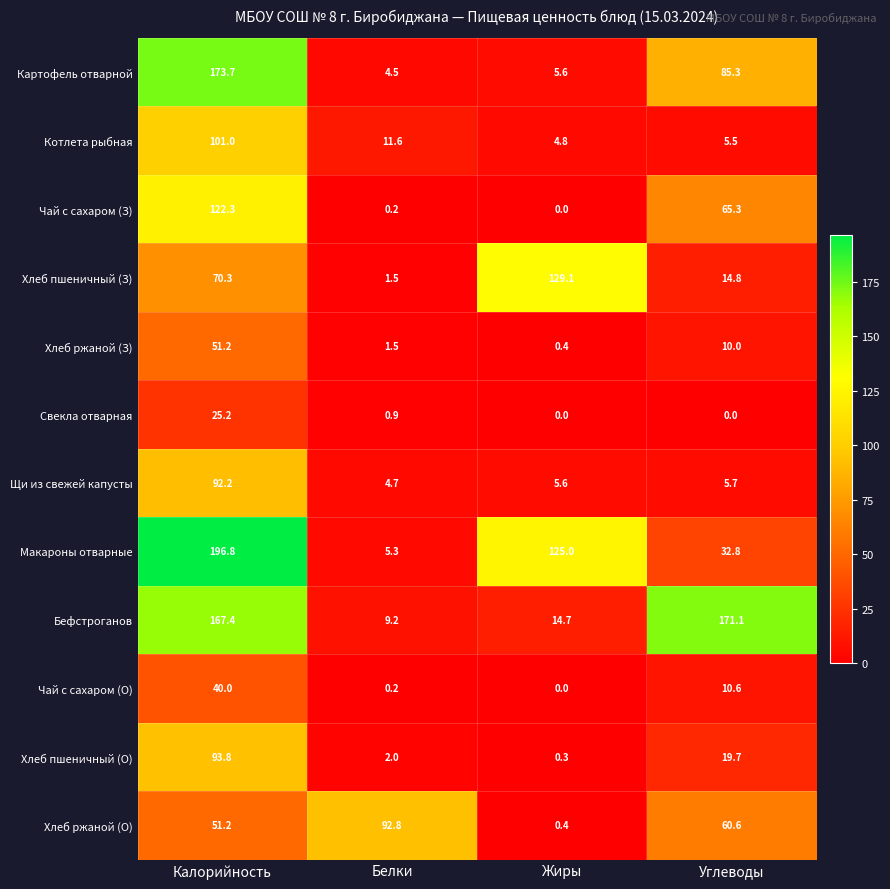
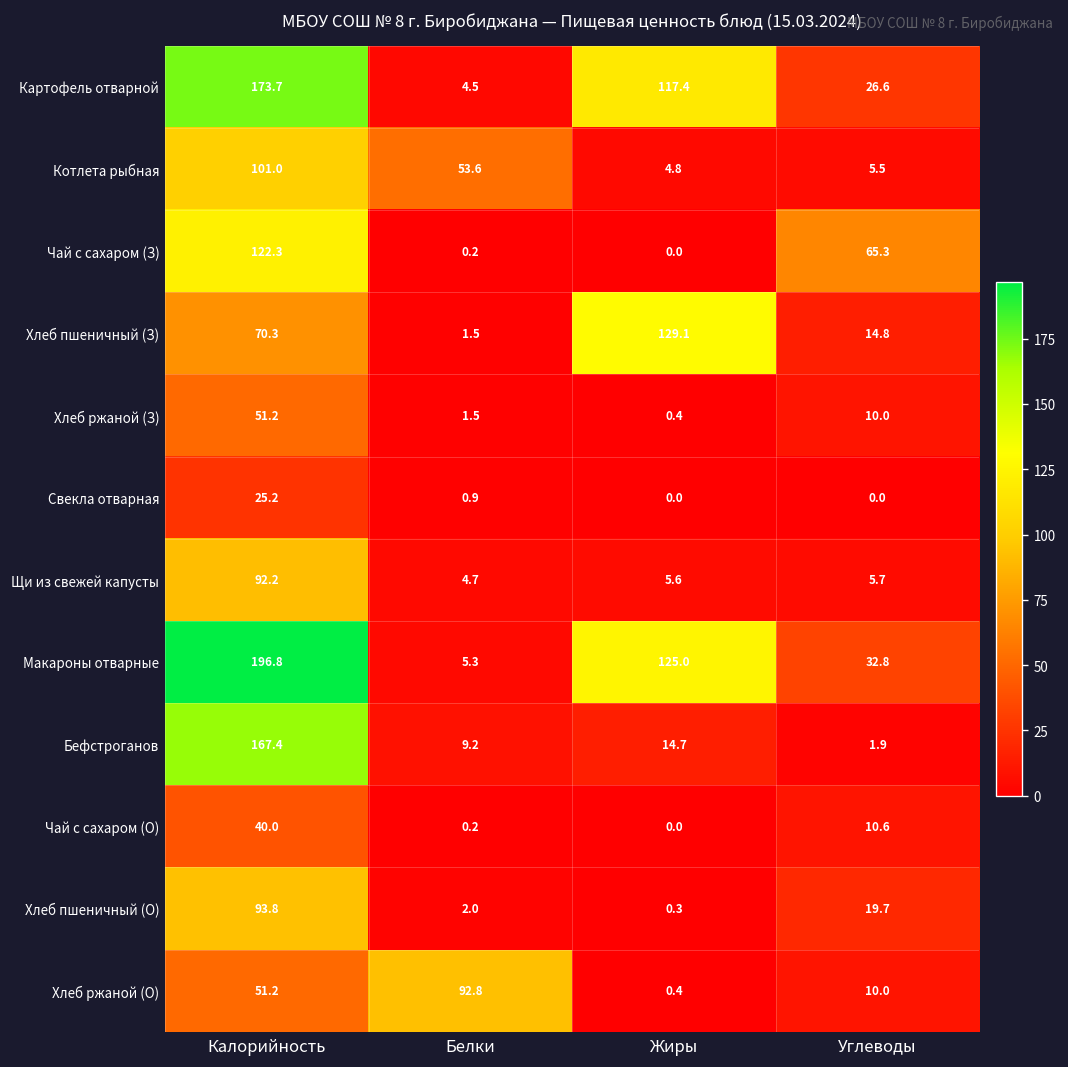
  {
    "Картофель отварной": {
      "Калорийность": 173.7,
      "Белки": 4.5,
-     "Жиры": 5.6,
-     "Углеводы": 85.3
+     "Жиры": 117.4,
+     "Углеводы": 26.6
    },
    "Котлета рыбная": {
      "Калорийность": 101.0,
-     "Белки": 11.6,
+     "Белки": 53.6,
      "Жиры": 4.8,
      "Углеводы": 5.5
    },
    "Чай с сахаром (З)": {
      "Калорийность": 122.3,
      "Белки": 0.2,
      "Жиры": 0.0,
      "Углеводы": 65.3
    },
    "Хлеб пшеничный (З)": {
      "Калорийность": 70.3,
      "Белки": 1.5,
      "Жиры": 129.1,
      "Углеводы": 14.8
    },
    "Хлеб ржаной (З)": {
      "Калорийность": 51.2,
      "Белки": 1.5,
      "Жиры": 0.4,
      "Углеводы": 10.0
    },
    "Свекла отварная": {
      "Калорийность": 25.2,
      "Белки": 0.9,
      "Жиры": 0.0,
      "Углеводы": 0.0
    },
    "Щи из свежей капусты": {
      "Калорийность": 92.2,
      "Белки": 4.7,
      "Жиры": 5.6,
      "Углеводы": 5.7
    },
    "Макароны отварные": {
      "Калорийность": 196.8,
      "Белки": 5.3,
      "Жиры": 125.0,
      "Углеводы": 32.8
    },
    "Бефстроганов": {
      "Калорийность": 167.4,
      "Белки": 9.2,
      "Жиры": 14.7,
-     "Углеводы": 171.1
+     "Углеводы": 1.9
    },
    "Чай с сахаром (О)": {
      "Калорийность": 40.0,
      "Белки": 0.2,
      "Жиры": 0.0,
      "Углеводы": 10.6
    },
    "Хлеб пшеничный (О)": {
      "Калорийность": 93.8,
      "Белки": 2.0,
      "Жиры": 0.3,
      "Углеводы": 19.7
    },
    "Хлеб ржаной (О)": {
      "Калорийность": 51.2,
      "Белки": 92.8,
      "Жиры": 0.4,
-     "Углеводы": 60.6
+     "Углеводы": 10.0
    }
  }
